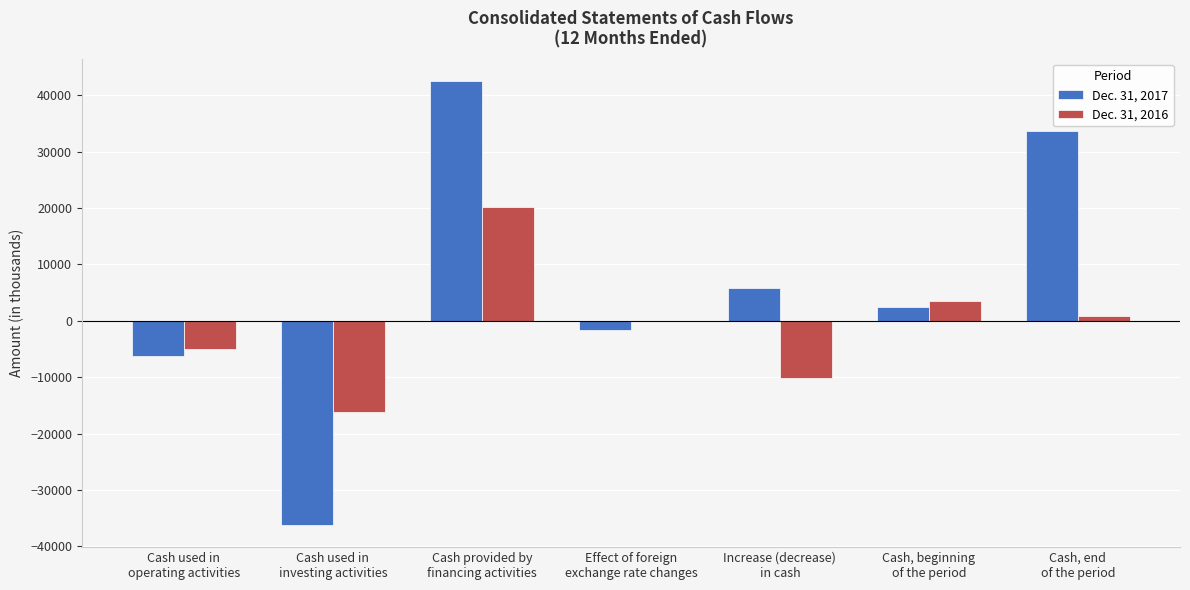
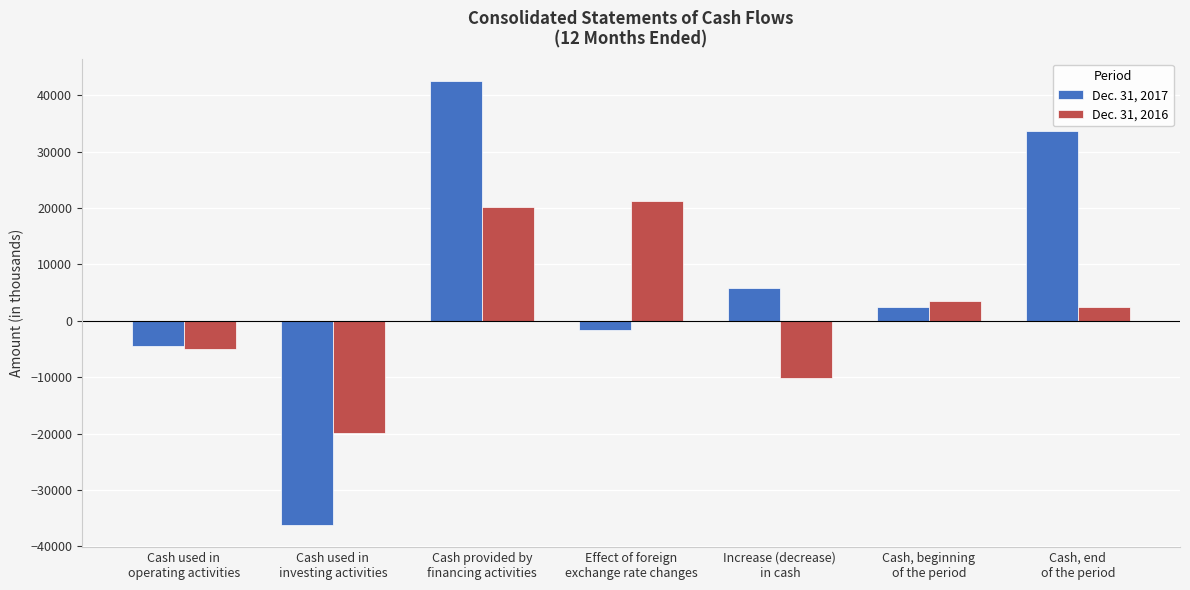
  {
    "Dec. 31, 2017": {
-     "Cash used in operating activities": -6000,
+     "Cash used in operating activities": -4000,
      "Cash used in investing activities": -36000,
      "Cash provided by financing activities": 43000,
      "Effect of foreign exchange rate changes": -2000,
      "Increase (decrease) in cash": 6000,
      "Cash, beginning of the period": 2000,
      "Cash, end of the period": 34000
    },
    "Dec. 31, 2016": {
      "Cash used in operating activities": -5000,
-     "Cash used in investing activities": -16000,
+     "Cash used in investing activities": -20000,
      "Cash provided by financing activities": 20000,
-     "Effect of foreign exchange rate changes": 0,
+     "Effect of foreign exchange rate changes": 21000,
      "Increase (decrease) in cash": -10000,
      "Cash, beginning of the period": 4000,
-     "Cash, end of the period": 1000
+     "Cash, end of the period": 2000
    }
  }
